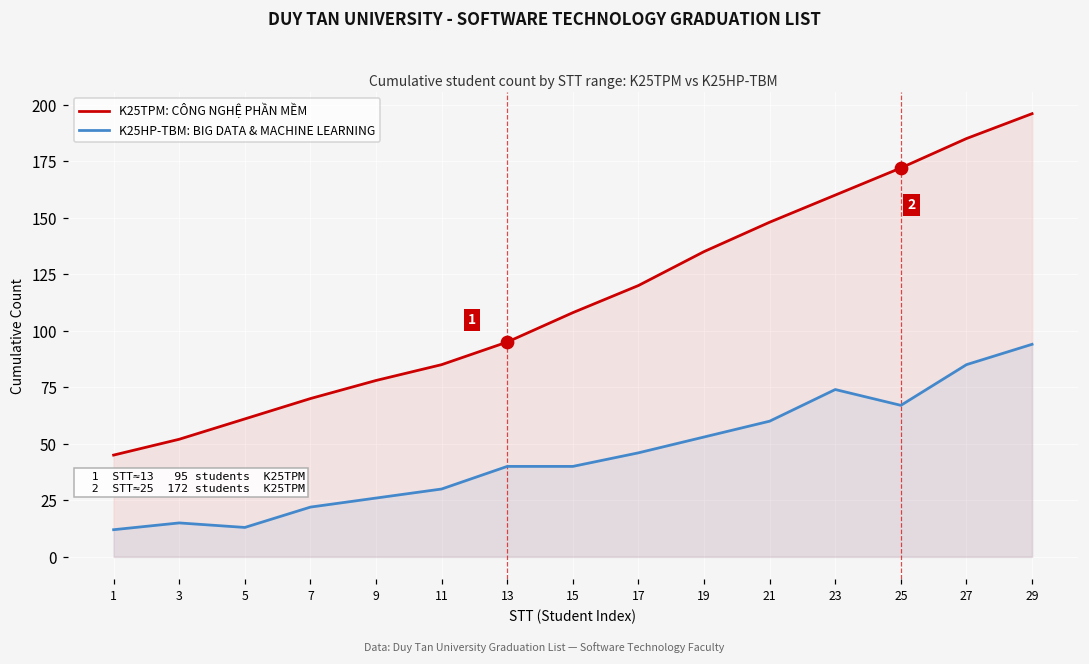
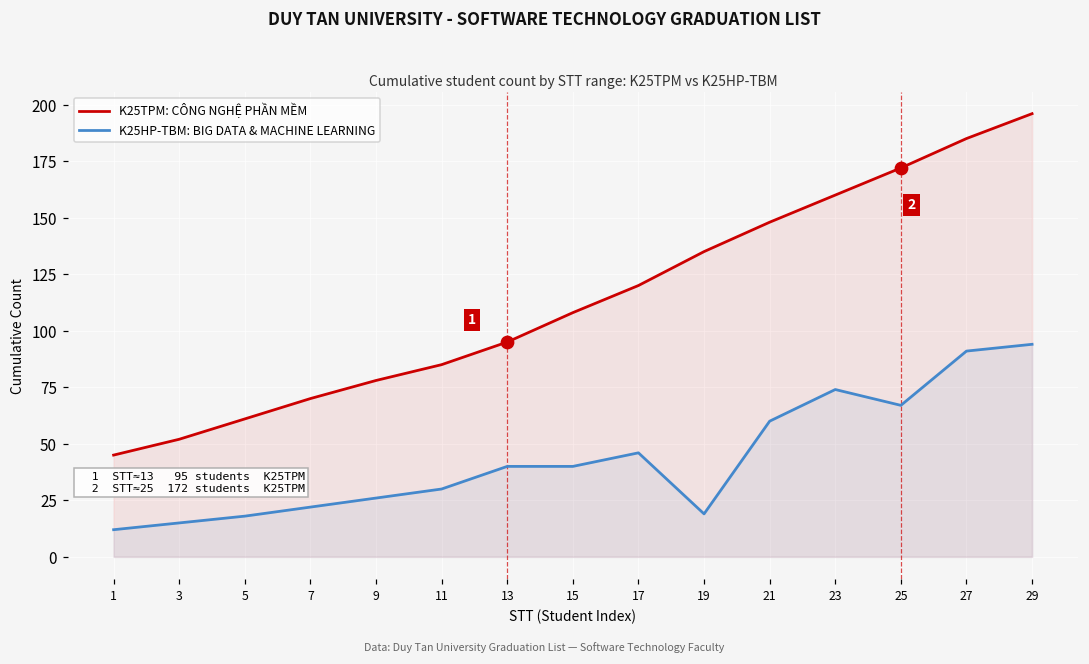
  {
    "K25HP-TBM: BIG DATA & MACHINE LEARNING": {
      "1": 12,
      "3": 15,
-     "5": 13,
+     "5": 18,
      "9": 26,
      "11": 30,
      "13": 40,
      "15": 40,
      "17": 46,
-     "19": 53,
+     "19": 19,
      "21": 60,
      "23": 74,
      "25": 67,
-     "27": 85,
+     "27": 91,
      "29": 94
    }
  }
